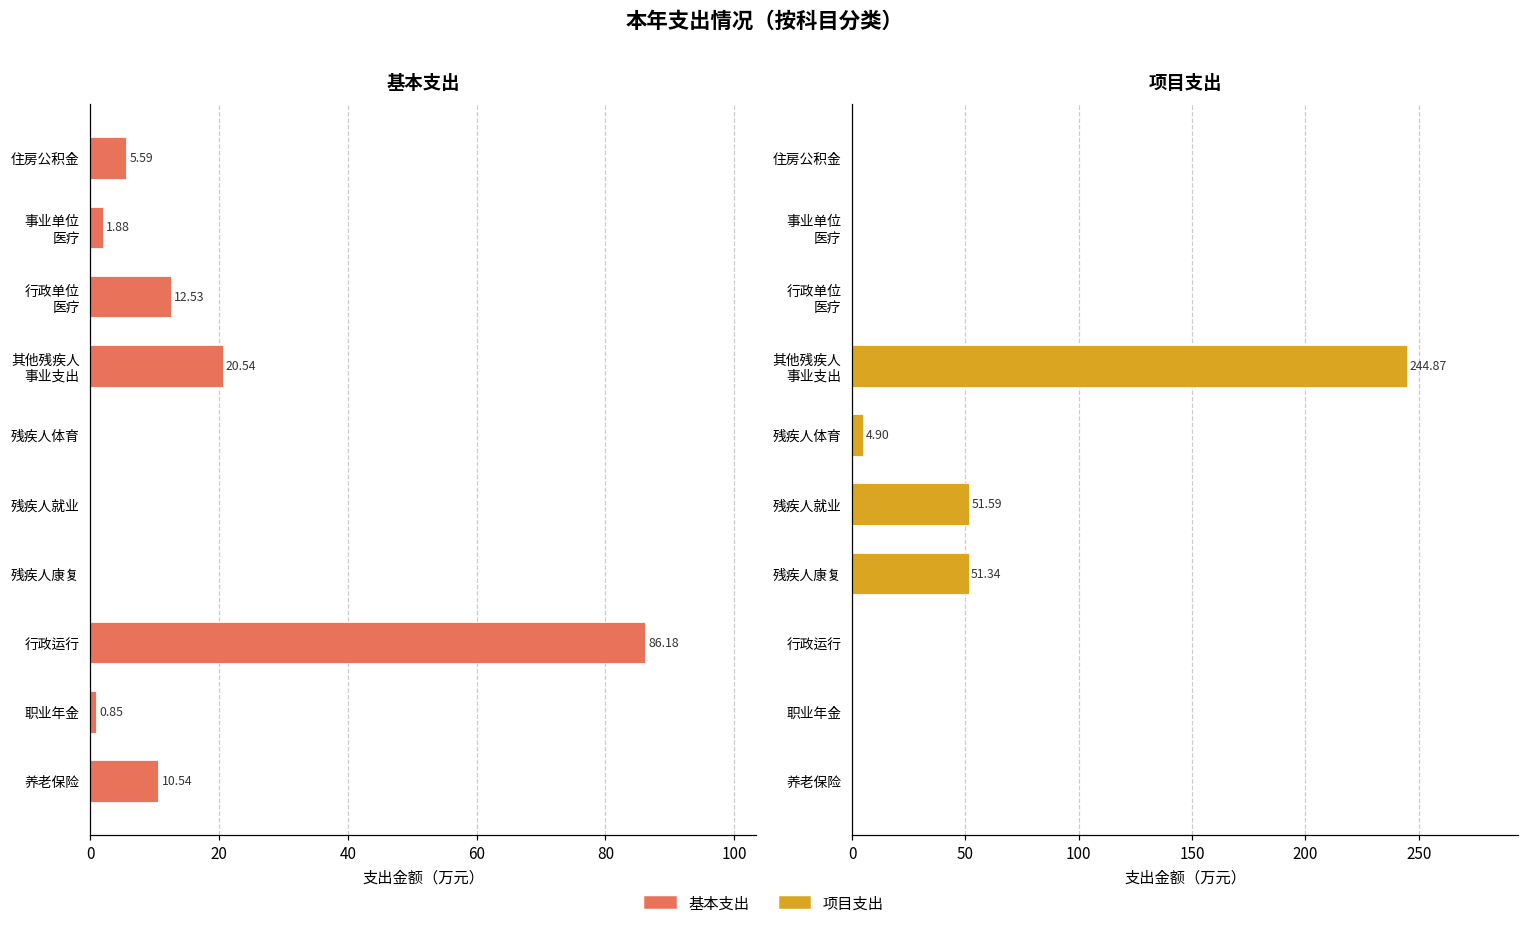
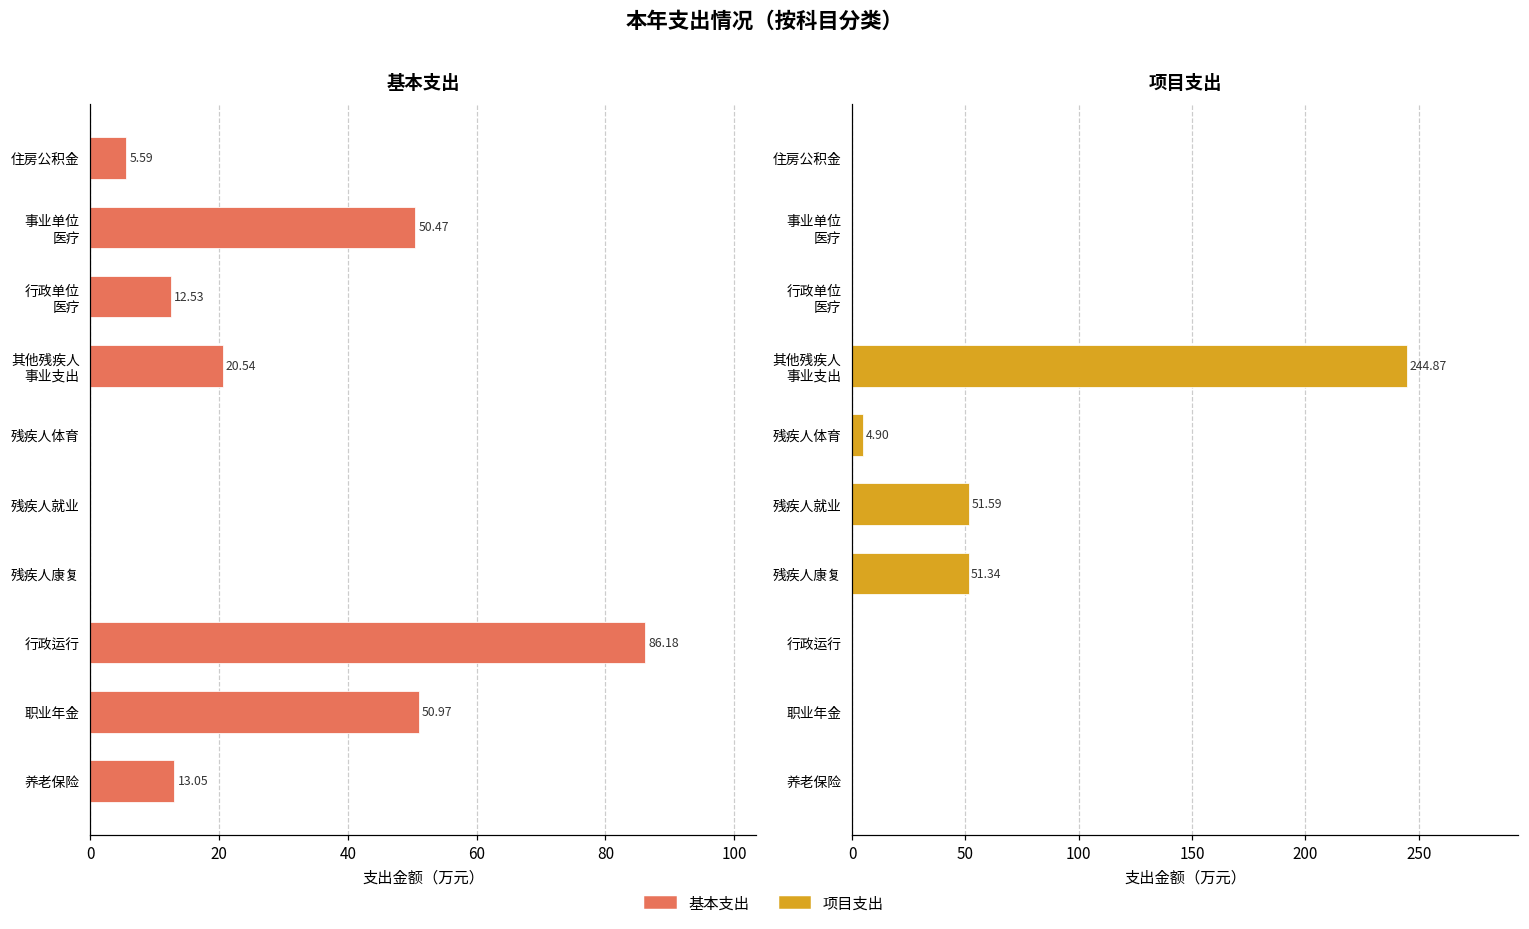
  {
    "基本支出": {
      "住房公积金": 5.59,
-     "事业单位 医疗": 1.88,
+     "事业单位 医疗": 50.47,
      "行政单位 医疗": 12.53,
      "其他残疾人 事业支出": 20.54,
      "行政运行": 86.18,
-     "职业年金": 0.85,
-     "养老保险": 10.54
+     "职业年金": 50.97,
+     "养老保险": 13.05
    },
    "项目支出": {
      "其他残疾人 事业支出": 244.87,
      "残疾人体育": 4.90,
      "残疾人就业": 51.59,
      "残疾人康复": 51.34
    }
  }
